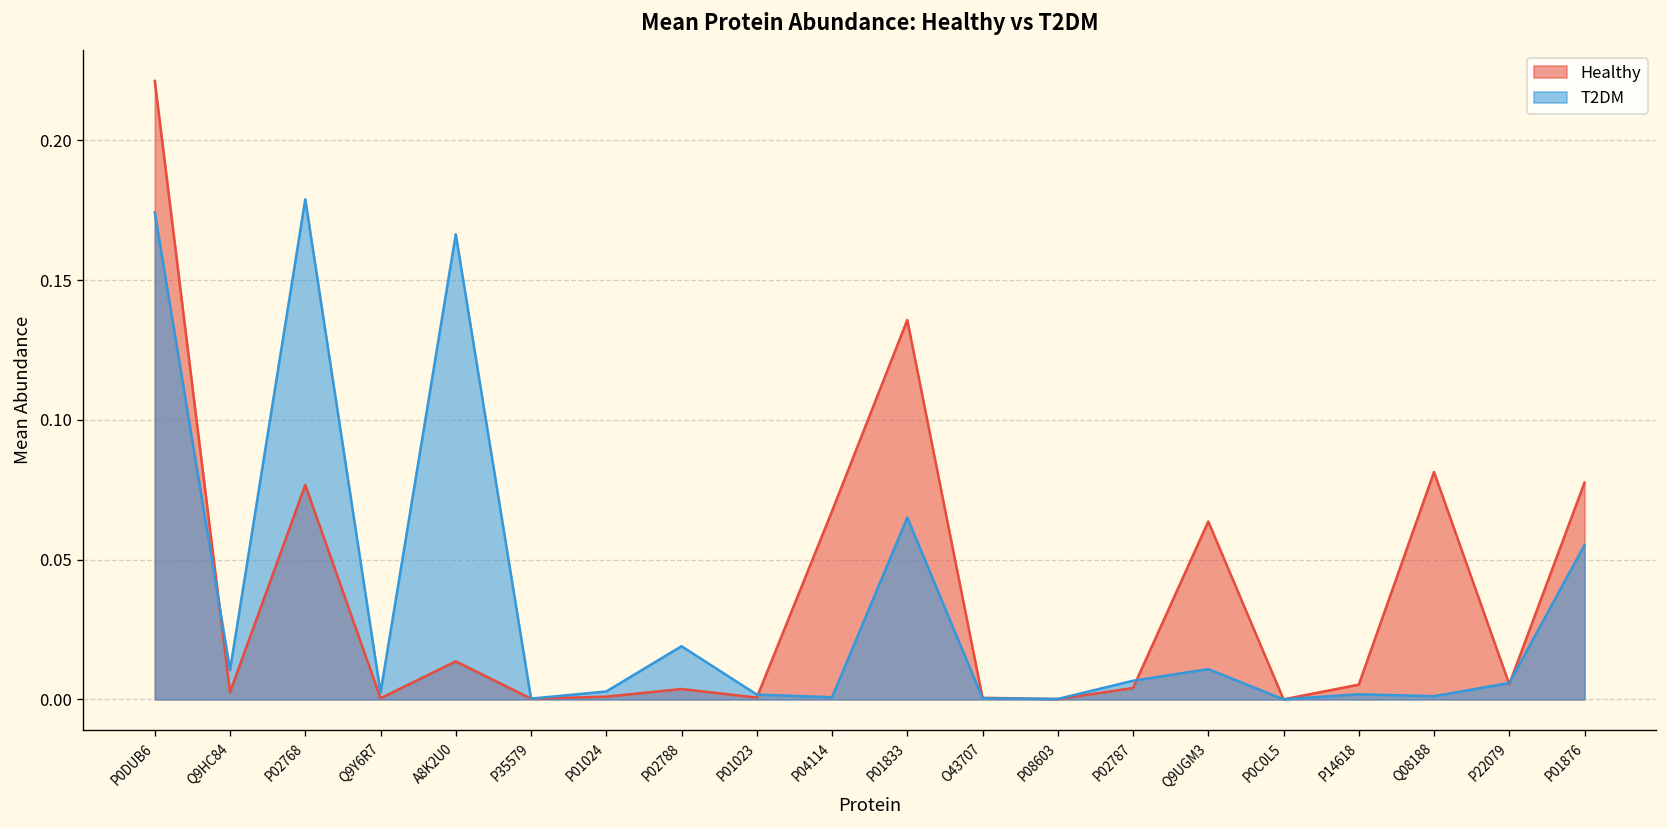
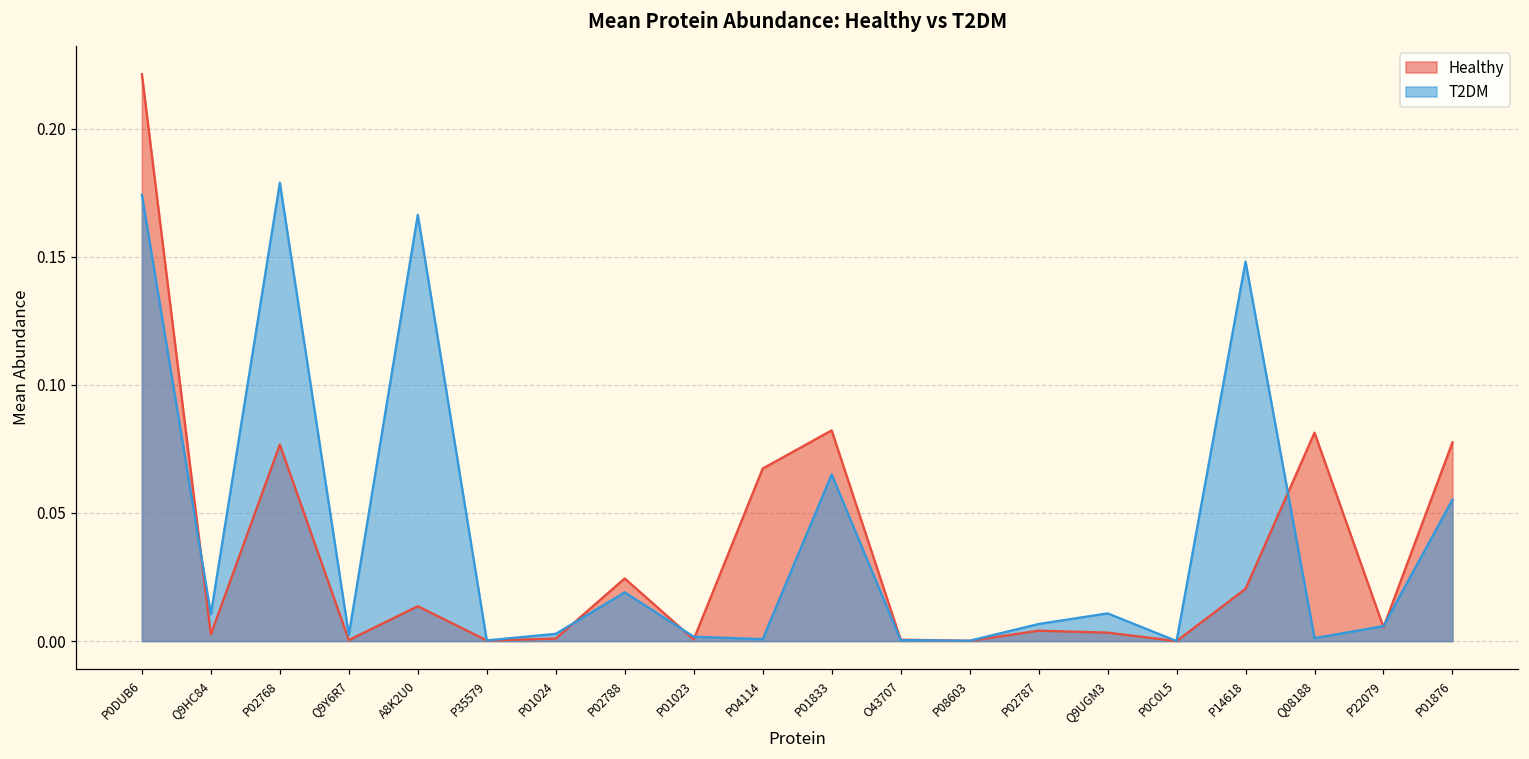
  {
    "Healthy": {
      "P0DUB6": 0.221,
      "Q9HC84": 0.003,
      "P02768": 0.077,
      "Q9Y6R7": 0.000,
      "A8K2U0": 0.014,
      "P01024": 0.001,
-     "P02788": 0.004,
+     "P02788": 0.024,
      "P04114": 0.067,
-     "P01833": 0.136,
+     "P01833": 0.082,
      "P02787": 0.004,
-     "Q9UGM3": 0.064,
-     "P14618": 0.005,
+     "Q9UGM3": 0.003,
+     "P14618": 0.020,
      "Q08188": 0.081,
      "P01876": 0.078
    },
    "T2DM": {
      "P0DUB6": 0.174,
      "Q9HC84": 0.010,
      "P02768": 0.179,
      "Q9Y6R7": 0.002,
      "A8K2U0": 0.166,
      "P01024": 0.003,
      "P02788": 0.019,
      "P04114": 0.001,
      "P01833": 0.065,
      "P02787": 0.007,
      "Q9UGM3": 0.011,
-     "P14618": 0.002,
+     "P14618": 0.148,
      "Q08188": 0.001,
      "P01876": 0.055
    }
  }
